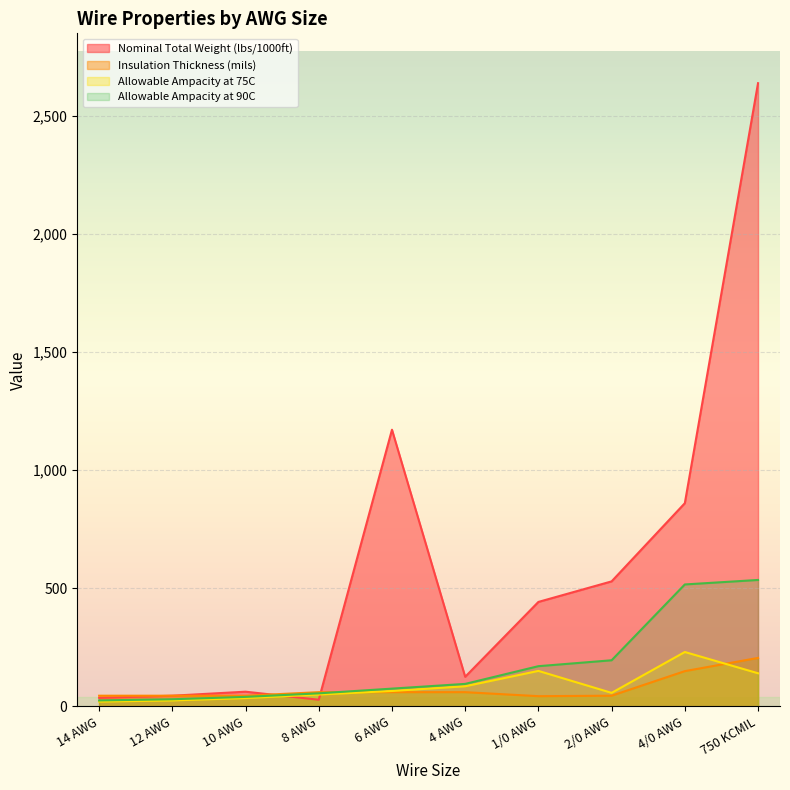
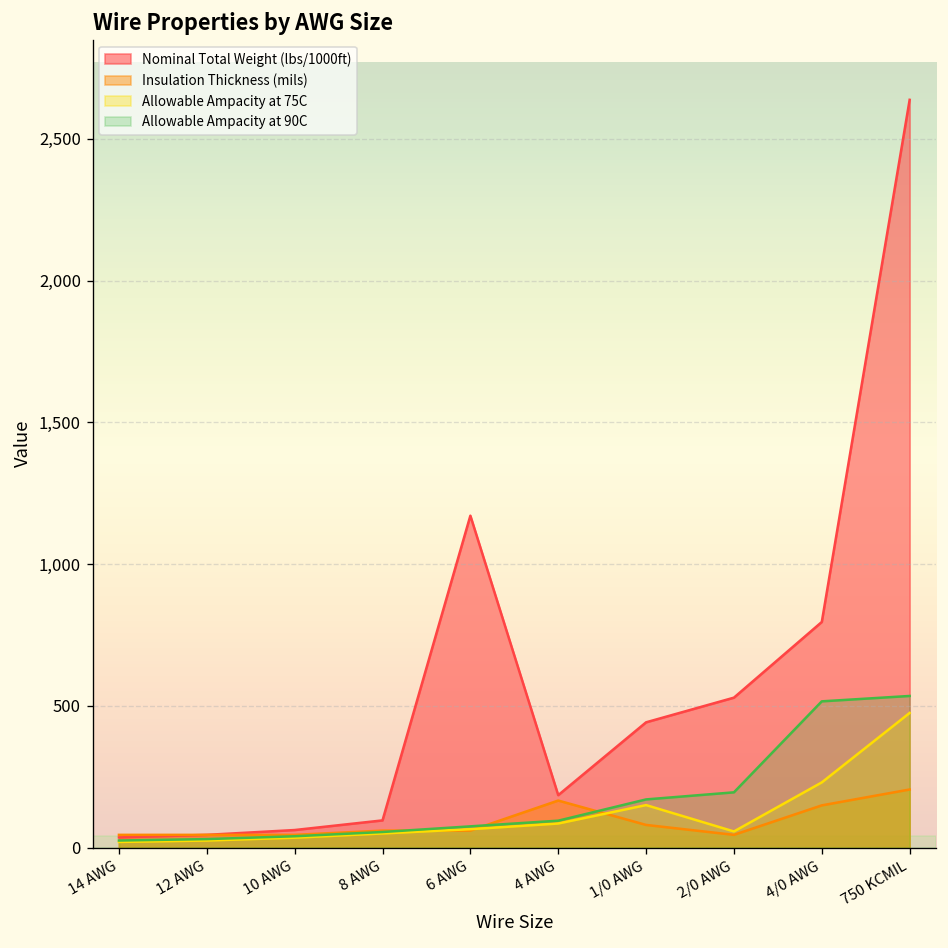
  {
    "Nominal Total Weight (lbs/1000ft)": {
      "10 AWG": "60",
-     "8 AWG": "30",
+     "8 AWG": "100",
      "6 AWG": "1,170",
-     "4 AWG": "130",
+     "4 AWG": "190",
      "1/0 AWG": "440",
      "2/0 AWG": "530",
-     "4/0 AWG": "860",
+     "4/0 AWG": "800",
      "750 KCMIL": "2,640"
    },
    "Insulation Thickness (mils)": {
-     "4 AWG": "60",
-     "1/0 AWG": "40",
+     "4 AWG": "170",
+     "1/0 AWG": "80",
      "2/0 AWG": "50",
      "4/0 AWG": "150",
      "750 KCMIL": "210"
    },
    "Allowable Ampacity at 75C": {
      "1/0 AWG": "150",
      "2/0 AWG": "60",
      "4/0 AWG": "230",
-     "750 KCMIL": "140"
+     "750 KCMIL": "480"
    },
    "Allowable Ampacity at 90C": {
      "1/0 AWG": "170",
      "2/0 AWG": "200",
      "4/0 AWG": "520",
      "750 KCMIL": "540"
    }
  }
